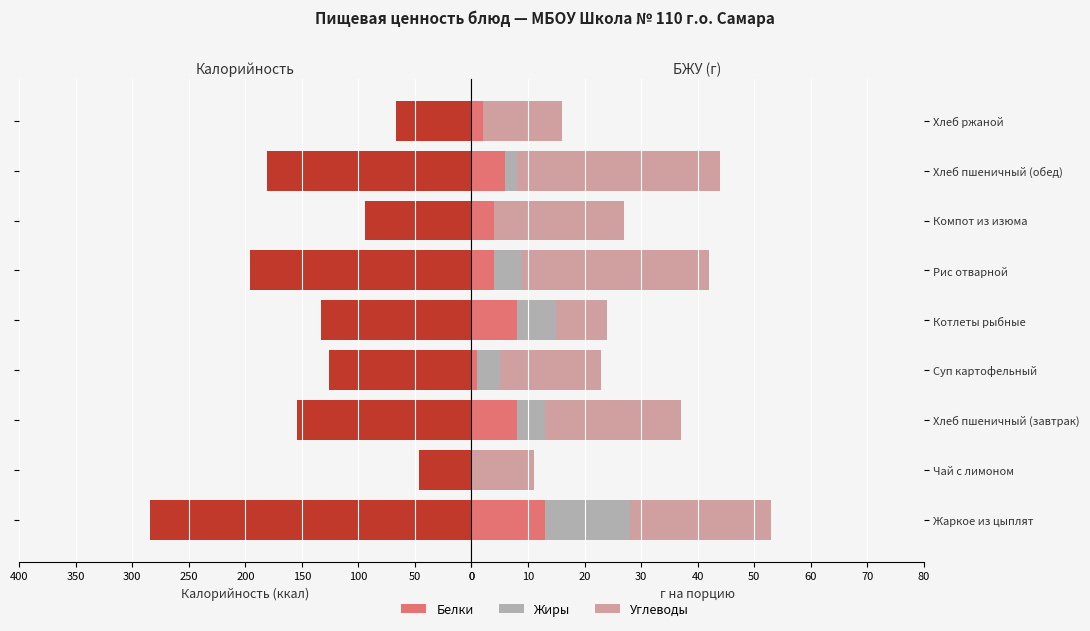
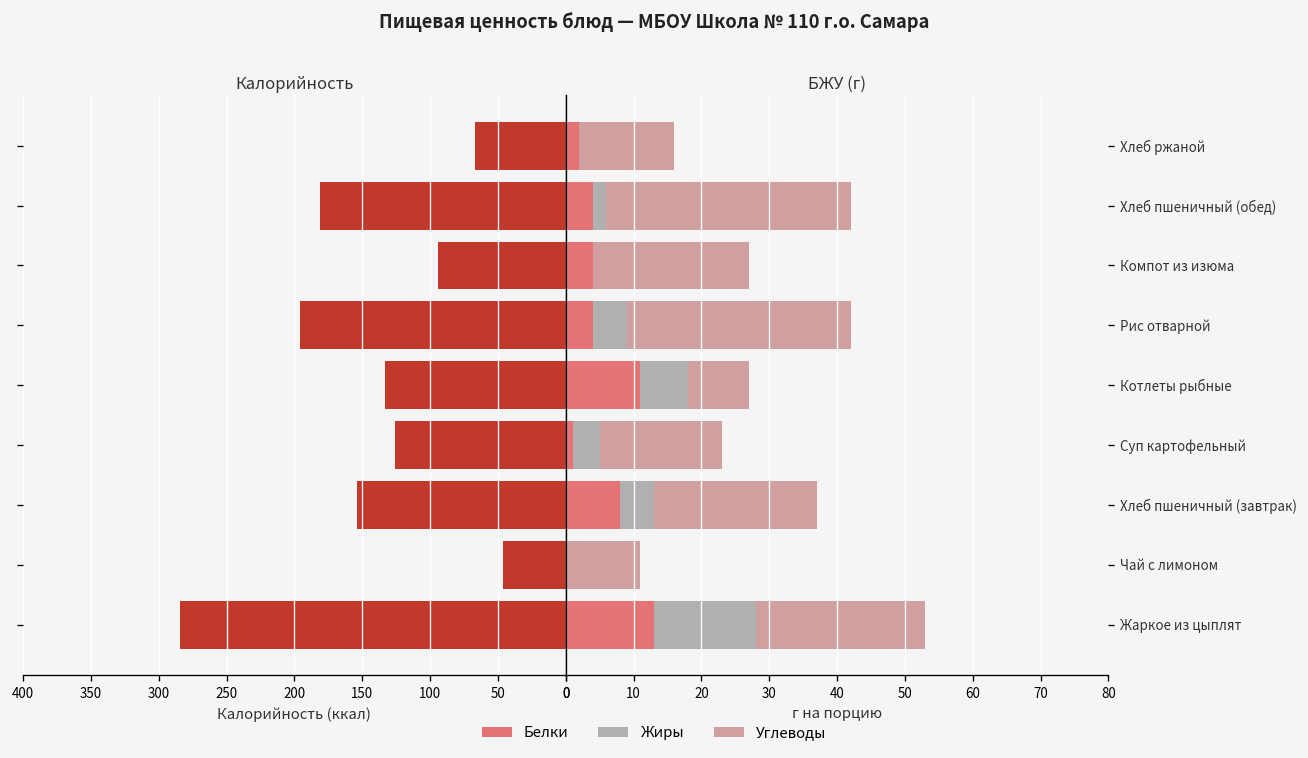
  {
    "БЖУ (г)": {
      "Белки": {
        "Хлеб ржаной": 2,
-       "Хлеб пшеничный (обед)": 6,
+       "Хлеб пшеничный (обед)": 4,
        "Компот из изюма": 4,
        "Рис отварной": 4,
-       "Котлеты рыбные": 8,
+       "Котлеты рыбные": 11,
        "Суп картофельный": 1,
        "Хлеб пшеничный (завтрак)": 8,
        "Чай с лимоном": 0,
        "Жаркое из цыплят": 13
      }
    }
  }
